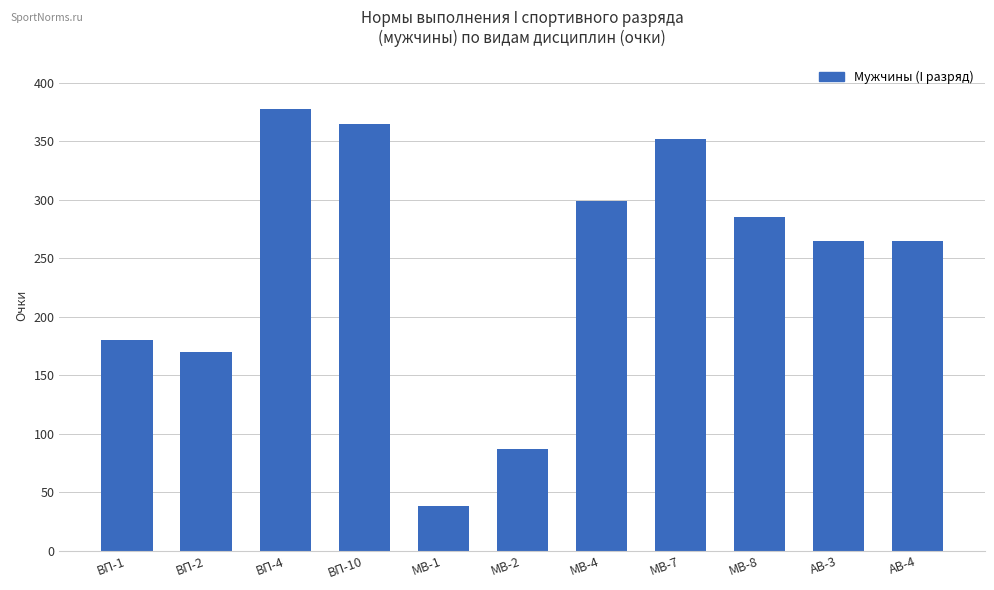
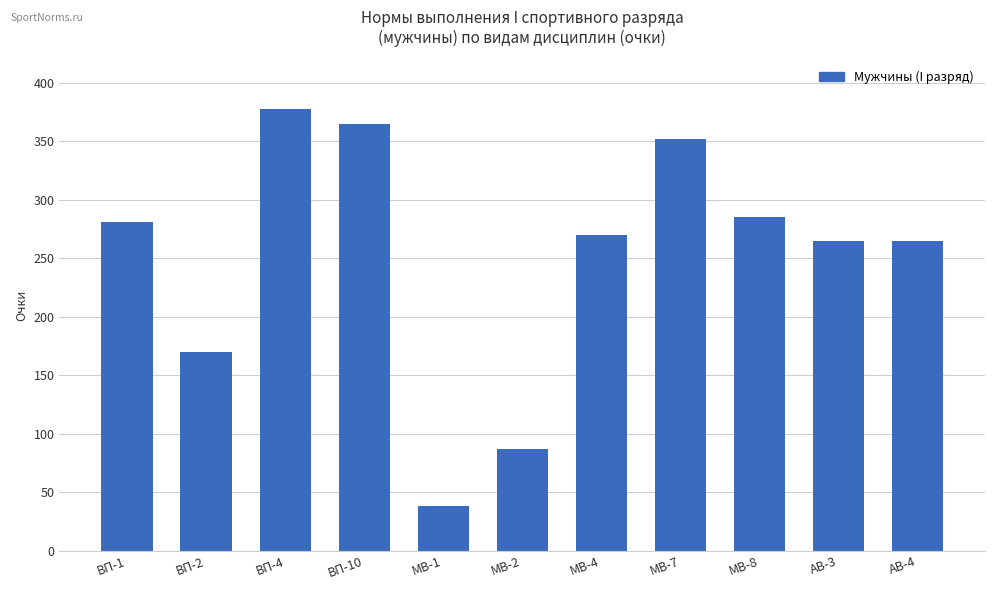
  {
-   "ВП-1": 180,
+   "ВП-1": 281,
    "ВП-2": 170,
    "ВП-4": 378,
    "ВП-10": 365,
    "МВ-1": 38,
    "МВ-2": 87,
-   "МВ-4": 299,
+   "МВ-4": 270,
    "МВ-7": 352,
    "МВ-8": 285,
    "АВ-3": 265,
    "АВ-4": 265
  }
